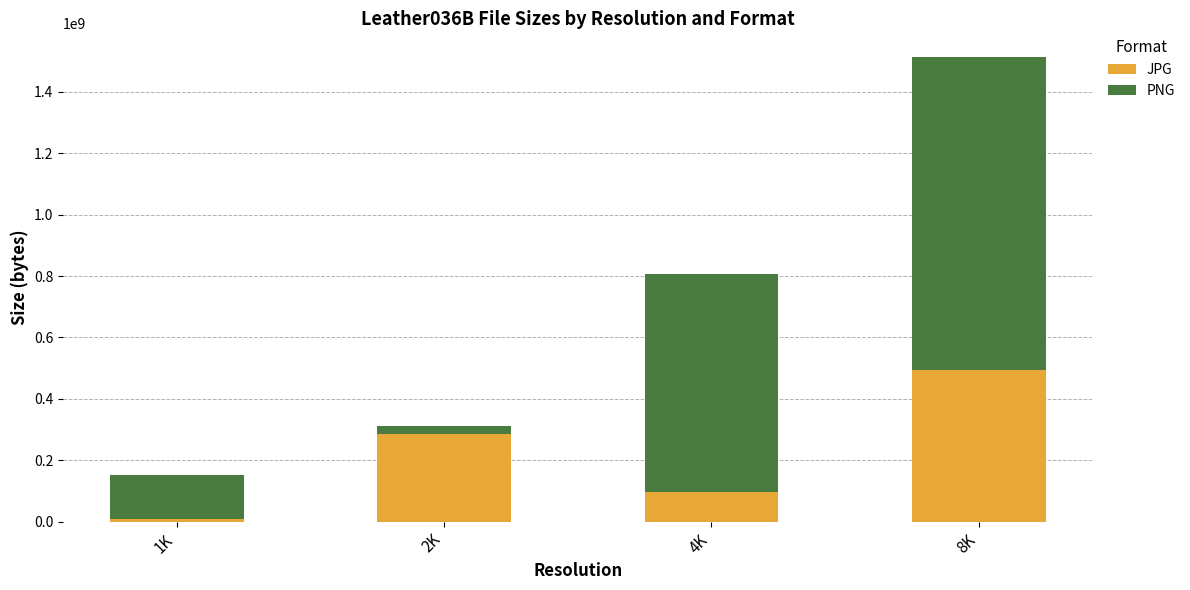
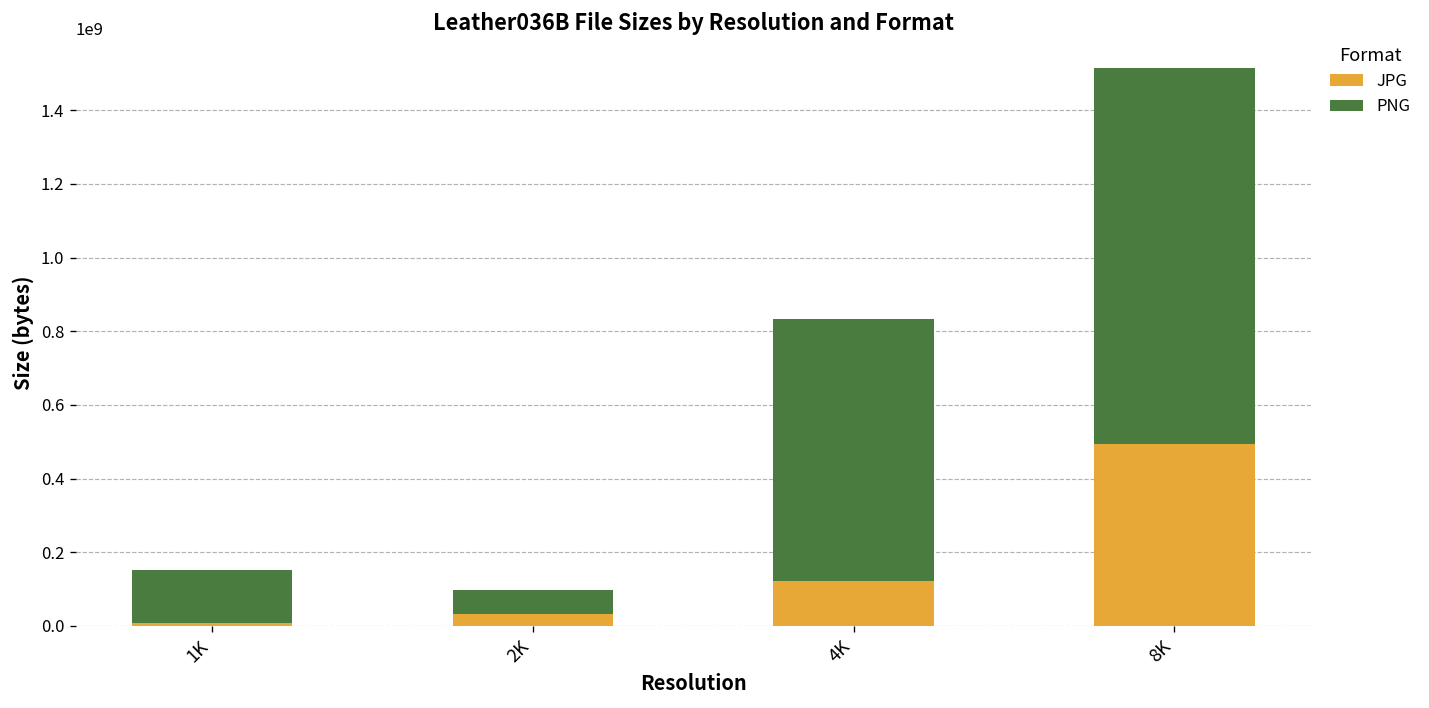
  {
    "JPG": {
      "1K": 10000000,
-     "2K": 290000000,
-     "4K": 100000000,
+     "2K": 30000000,
+     "4K": 120000000,
      "8K": 490000000
    },
    "PNG": {
      "1K": 140000000,
-     "2K": 20000000,
+     "2K": 70000000,
      "4K": 710000000,
      "8K": 1020000000
    }
  }
